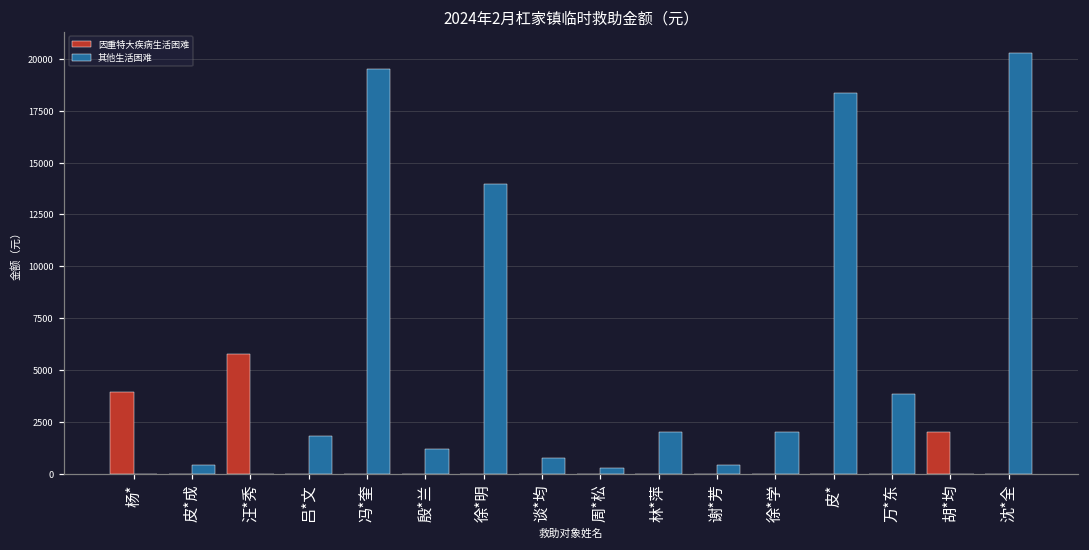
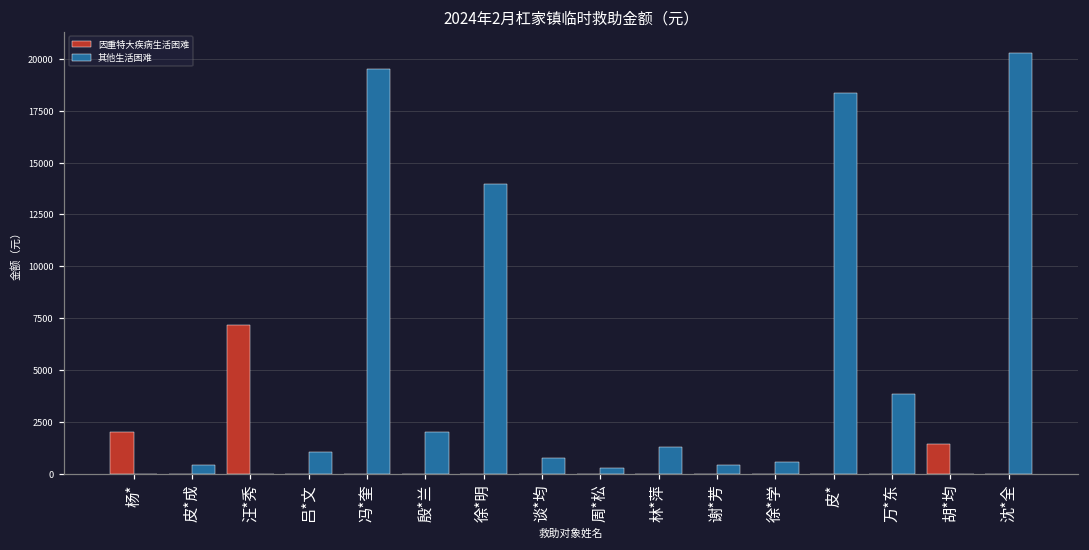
  {
    "因重特大疾病生活困难": {
-     "杨*": 3900,
+     "杨*": 2000,
      "皮*成": 0,
-     "汪*秀": 5800,
+     "汪*秀": 7200,
      "吕*文": 0,
      "冯*奎": 0,
      "殷*兰": 0,
      "徐*明": 0,
      "谈*均": 0,
      "周*松": 0,
      "林*萍": 0,
      "谢*芳": 0,
      "徐*学": 0,
      "皮*": 0,
      "万*东": 0,
-     "胡*均": 2000,
+     "胡*均": 1400,
      "沈*全": 0
    },
    "其他生活困难": {
      "杨*": 0,
      "皮*成": 400,
      "汪*秀": 0,
-     "吕*文": 1800,
+     "吕*文": 1000,
      "冯*奎": 19500,
-     "殷*兰": 1200,
+     "殷*兰": 2000,
      "徐*明": 14000,
      "谈*均": 700,
      "周*松": 300,
-     "林*萍": 2000,
+     "林*萍": 1300,
      "谢*芳": 400,
-     "徐*学": 2000,
+     "徐*学": 500,
      "皮*": 18400,
      "万*东": 3800,
      "胡*均": 0,
      "沈*全": 20300
    }
  }
